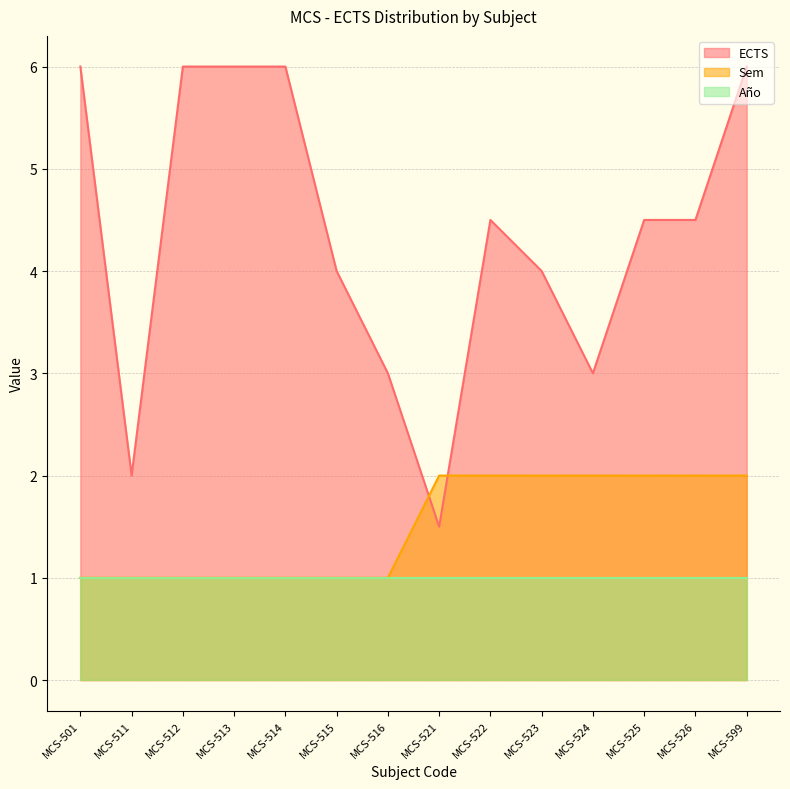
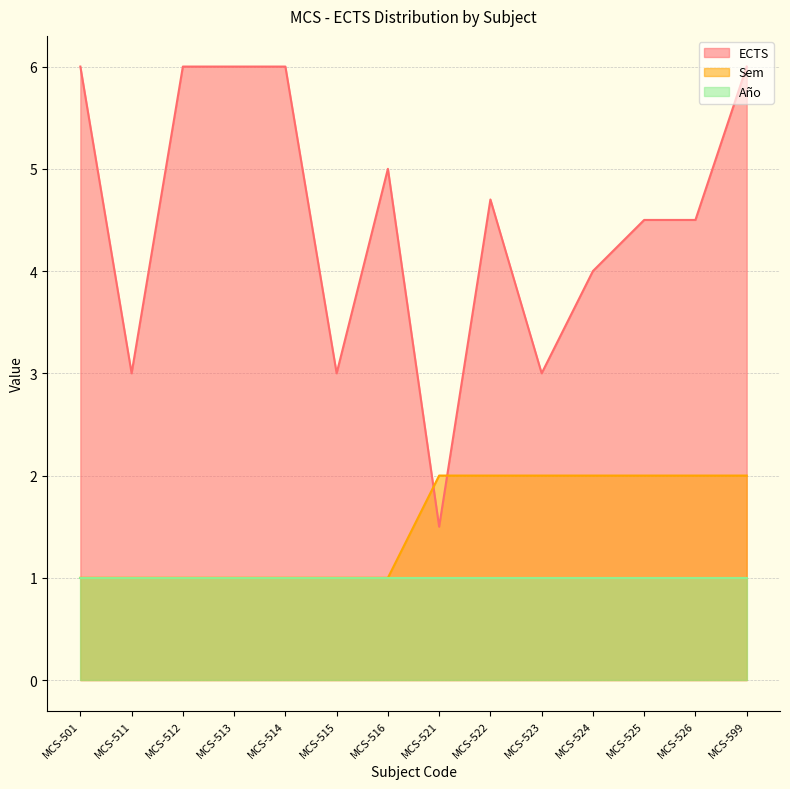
  {
    "ECTS": {
      "MCS-501": 6.0,
-     "MCS-511": 2,
+     "MCS-511": 3,
      "MCS-512": 6.0,
      "MCS-513": 6.0,
      "MCS-514": 6.0,
-     "MCS-515": 4,
-     "MCS-516": 3,
+     "MCS-515": 3,
+     "MCS-516": 5,
      "MCS-521": 1.5,
-     "MCS-522": 4.5,
-     "MCS-523": 4,
-     "MCS-524": 3,
+     "MCS-522": 4.7,
+     "MCS-523": 3,
+     "MCS-524": 4,
      "MCS-525": 4.5,
      "MCS-526": 4.5
    },
    "Sem": {
      "MCS-521": 2.0,
      "MCS-522": 2.0,
      "MCS-523": 2.0,
      "MCS-524": 2.0,
      "MCS-525": 2.0,
      "MCS-526": 2.0,
      "MCS-599": 2.0
    },
    "Año": {
      "MCS-521": 1.0,
      "MCS-522": 1.0,
      "MCS-523": 1.0,
      "MCS-524": 1.0,
      "MCS-525": 1.0,
      "MCS-526": 1.0,
      "MCS-599": 1.0
    }
  }
